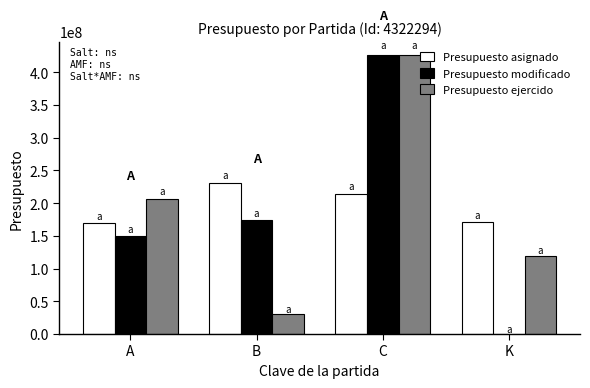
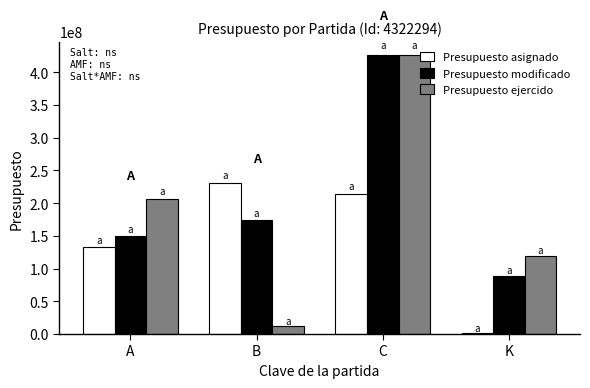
  {
    "Presupuesto asignado": {
-     "A": 170000000,
+     "A": 130000000,
      "B": 230000000,
      "C": 210000000,
-     "K": 170000000
+     "K": 0
    },
    "Presupuesto modificado": {
      "A": 150000000,
      "B": 170000000,
      "C": 430000000,
-     "K": 0
+     "K": 90000000
    },
    "Presupuesto ejercido": {
      "A": 210000000,
-     "B": 30000000,
+     "B": 10000000,
      "C": 430000000,
      "K": 120000000
    }
  }
